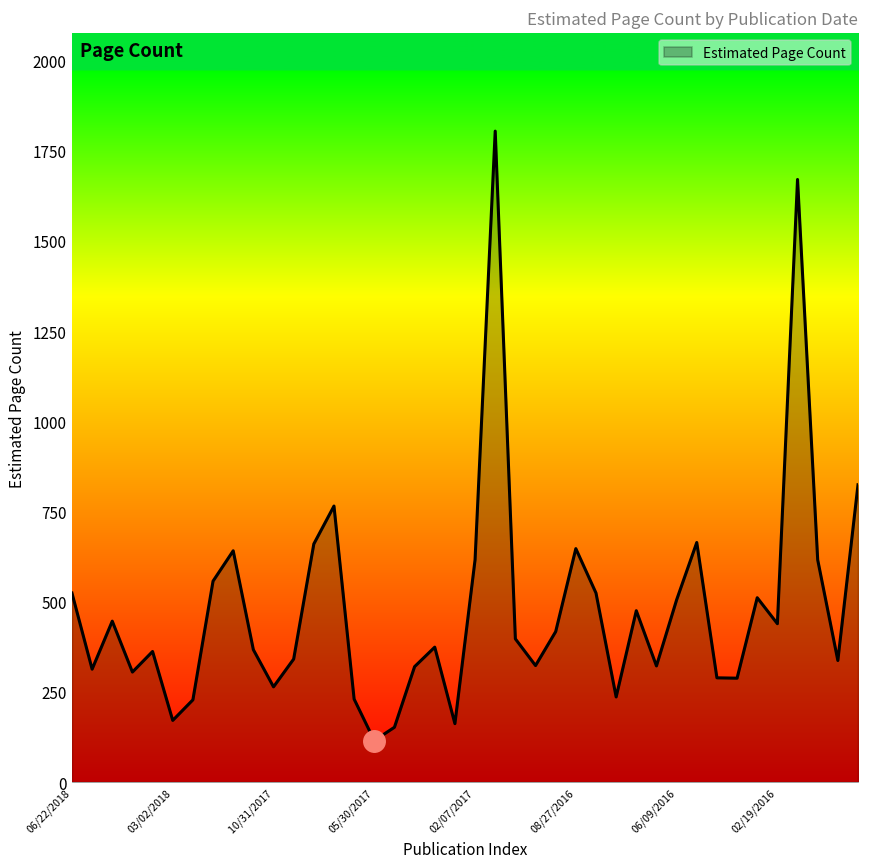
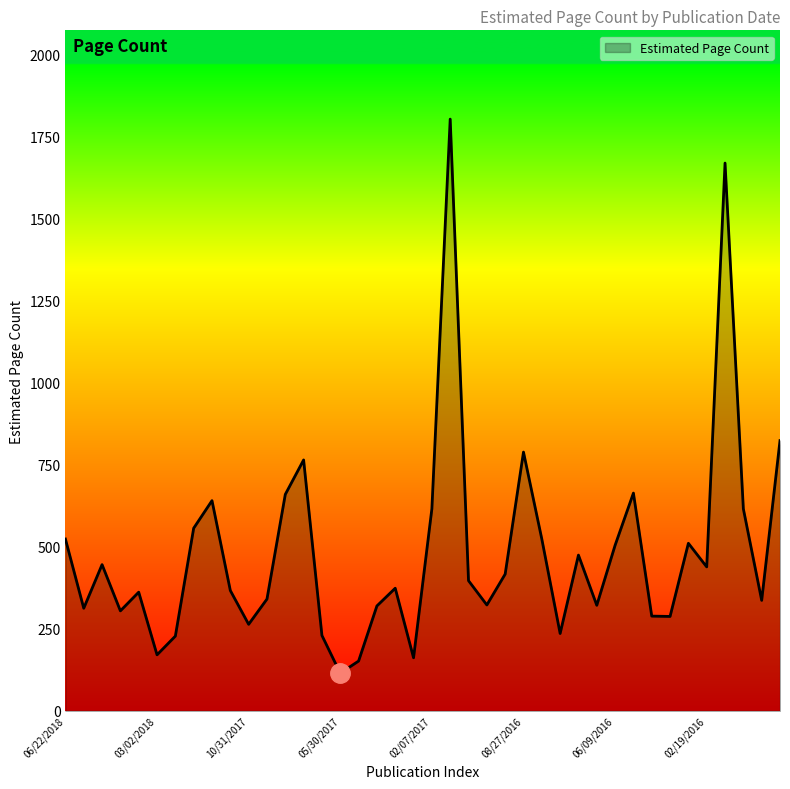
  {
    "Estimated Page Count": {
      "06/22/2018": 520,
      "10/31/2017": 260,
      "02/07/2017": 620,
-     "08/27/2016": 650,
+     "08/27/2016": 790,
      "06/09/2016": 510,
      "02/19/2016": 440
    }
  }
